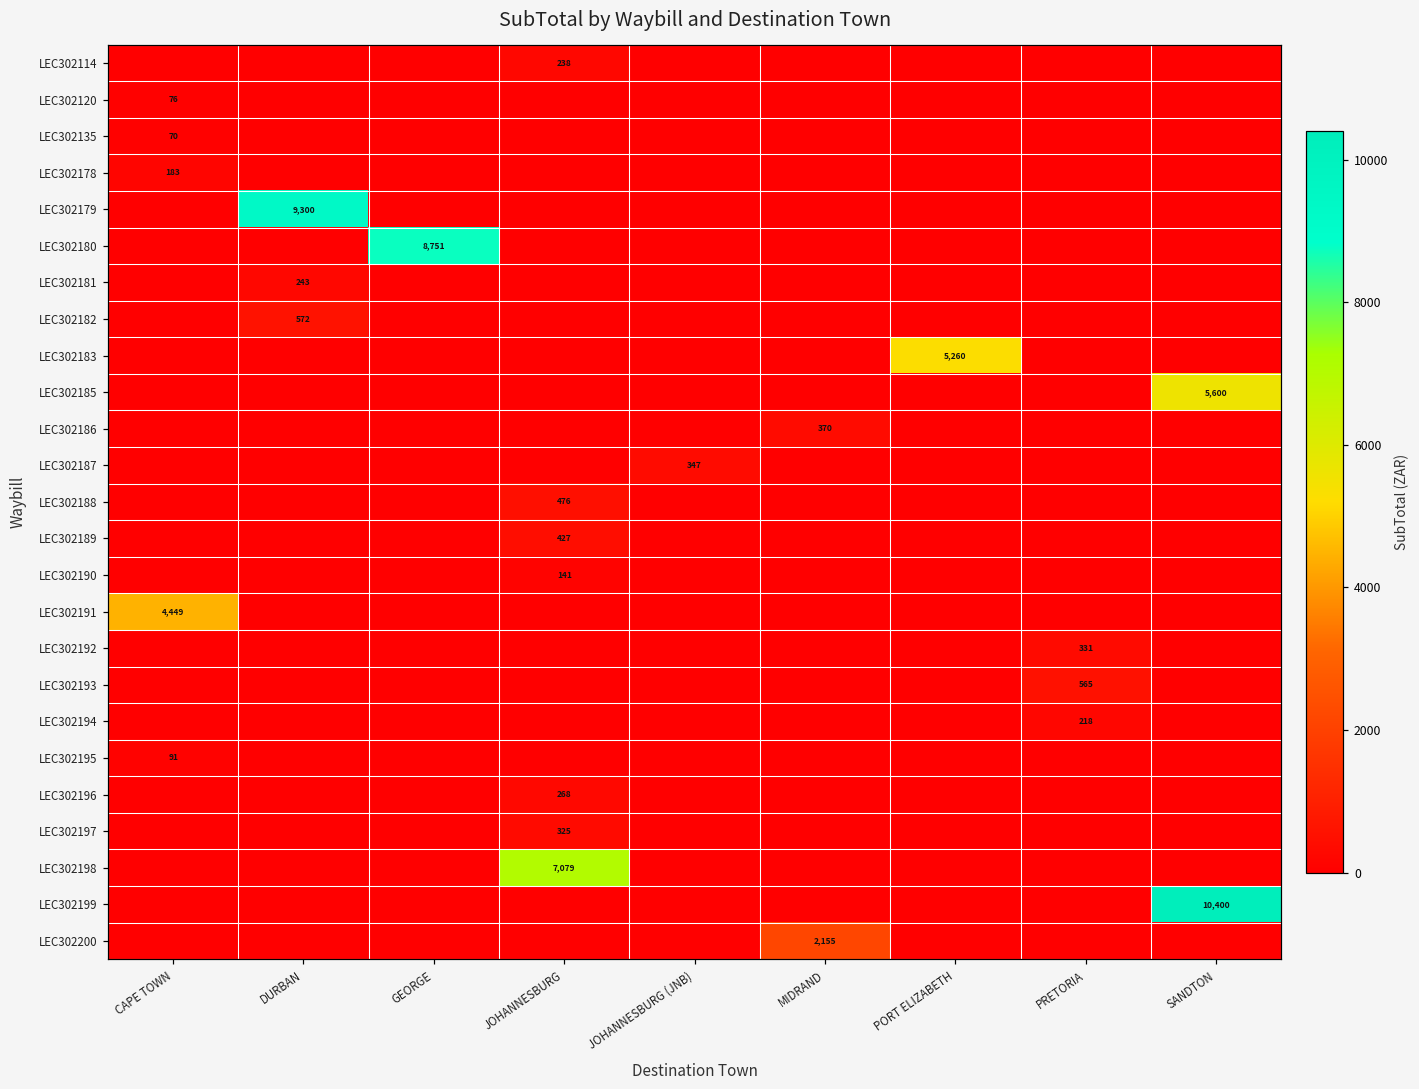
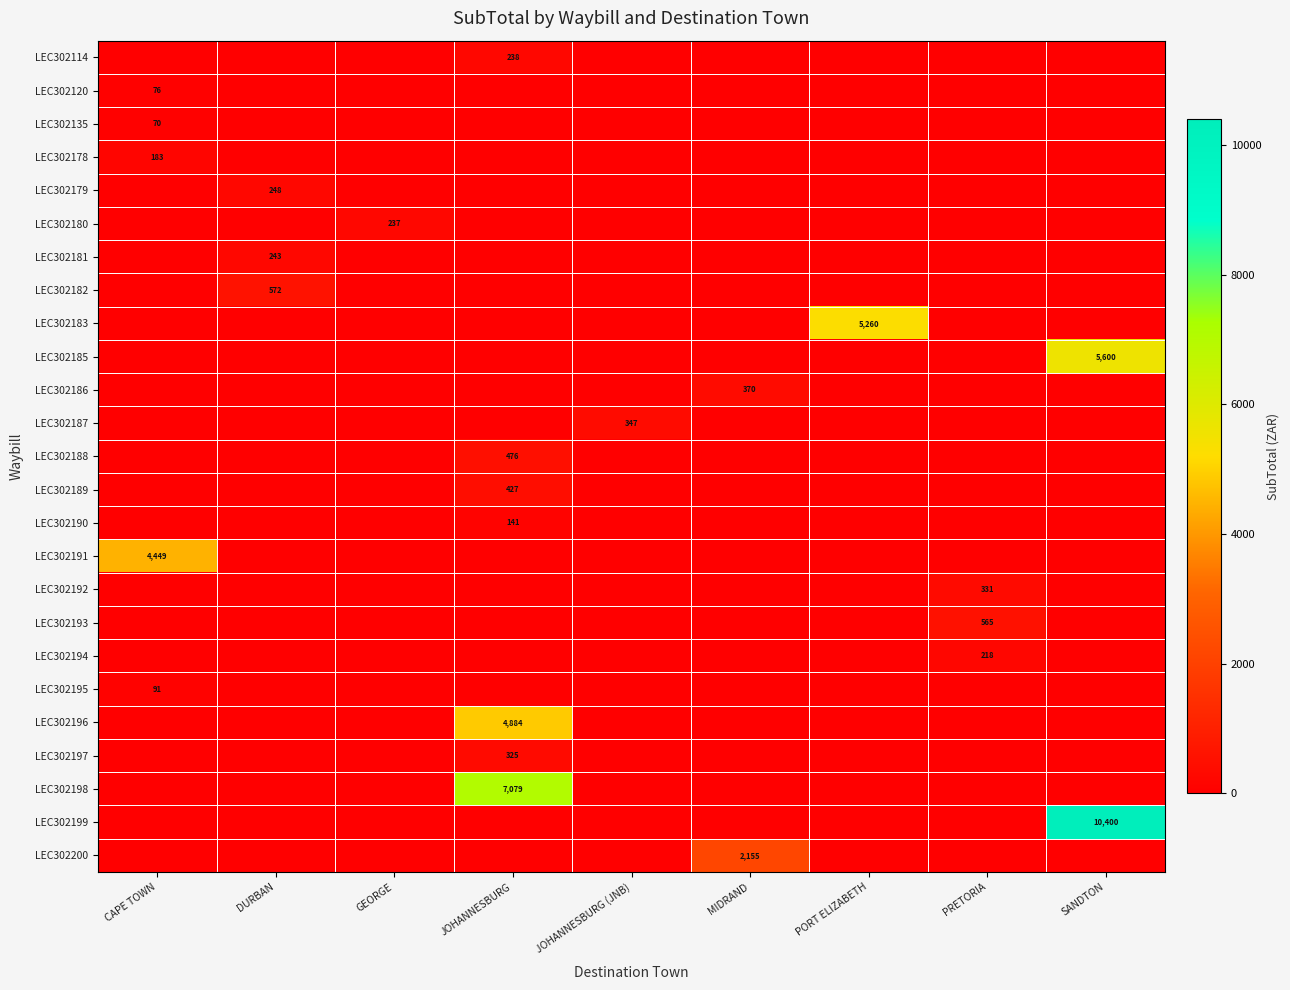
  {
    "LEC302114": {
      "JOHANNESBURG": "238"
    },
    "LEC302120": {
      "CAPE TOWN": "76"
    },
    "LEC302135": {
      "CAPE TOWN": "70"
    },
    "LEC302178": {
      "CAPE TOWN": "183"
    },
    "LEC302179": {
-     "DURBAN": "9,300"
+     "DURBAN": "248"
    },
    "LEC302180": {
-     "GEORGE": "8,751"
+     "GEORGE": "237"
    },
    "LEC302181": {
      "DURBAN": "243"
    },
    "LEC302182": {
      "DURBAN": "572"
    },
    "LEC302183": {
      "PORT ELIZABETH": "5,260"
    },
    "LEC302185": {
      "SANDTON": "5,600"
    },
    "LEC302186": {
      "MIDRAND": "370"
    },
    "LEC302187": {
      "JOHANNESBURG (JNB)": "347"
    },
    "LEC302188": {
      "JOHANNESBURG": "476"
    },
    "LEC302189": {
      "JOHANNESBURG": "427"
    },
    "LEC302190": {
      "JOHANNESBURG": "141"
    },
    "LEC302191": {
      "CAPE TOWN": "4,449"
    },
    "LEC302192": {
      "PRETORIA": "331"
    },
    "LEC302193": {
      "PRETORIA": "565"
    },
    "LEC302194": {
      "PRETORIA": "218"
    },
    "LEC302195": {
      "CAPE TOWN": "91"
    },
    "LEC302196": {
-     "JOHANNESBURG": "268"
+     "JOHANNESBURG": "4,884"
    },
    "LEC302197": {
      "JOHANNESBURG": "325"
    },
    "LEC302198": {
      "JOHANNESBURG": "7,079"
    },
    "LEC302199": {
      "SANDTON": "10,400"
    },
    "LEC302200": {
      "MIDRAND": "2,155"
    }
  }
